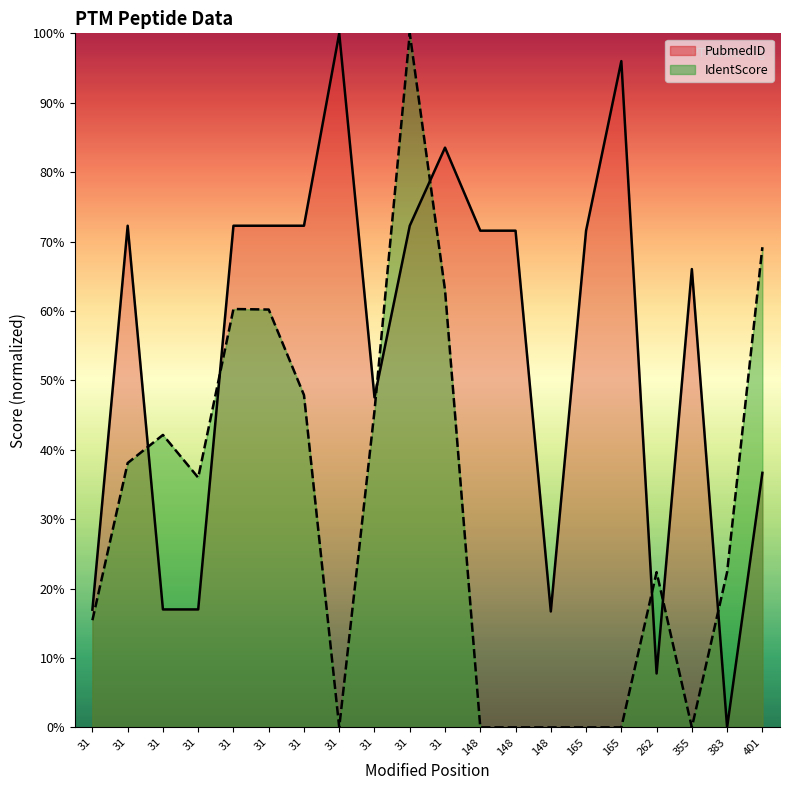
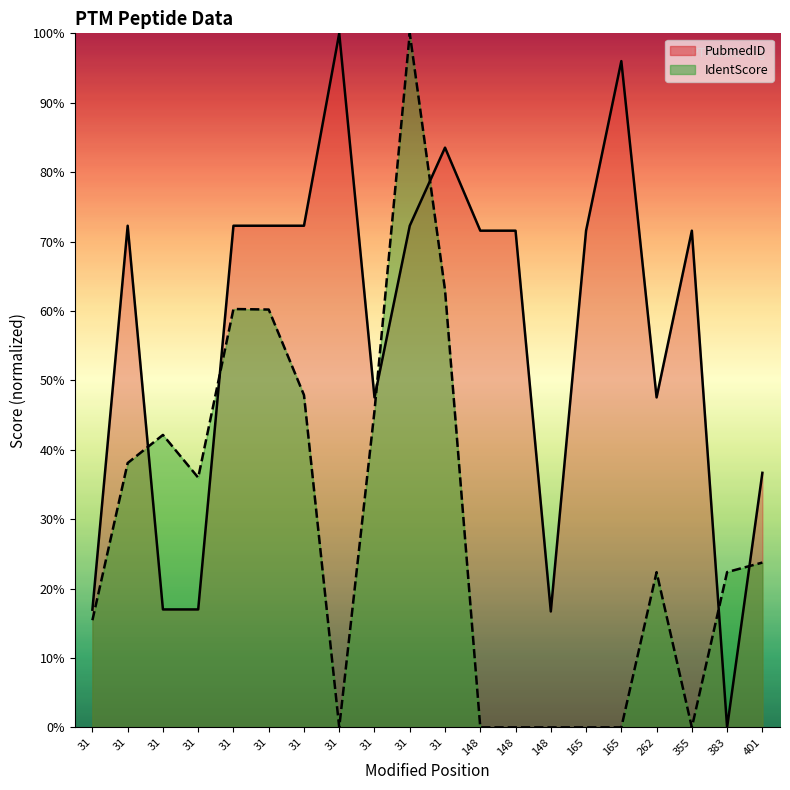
  {
    "PubmedID": {
-     "262": "8%",
-     "355": "66%",
+     "262": "48%",
+     "355": "72%",
      "383": "0%",
      "401": "37%"
    },
    "IdentScore": {
      "262": "22%",
      "355": "0%",
      "383": "22%",
-     "401": "69%"
+     "401": "24%"
    }
  }
